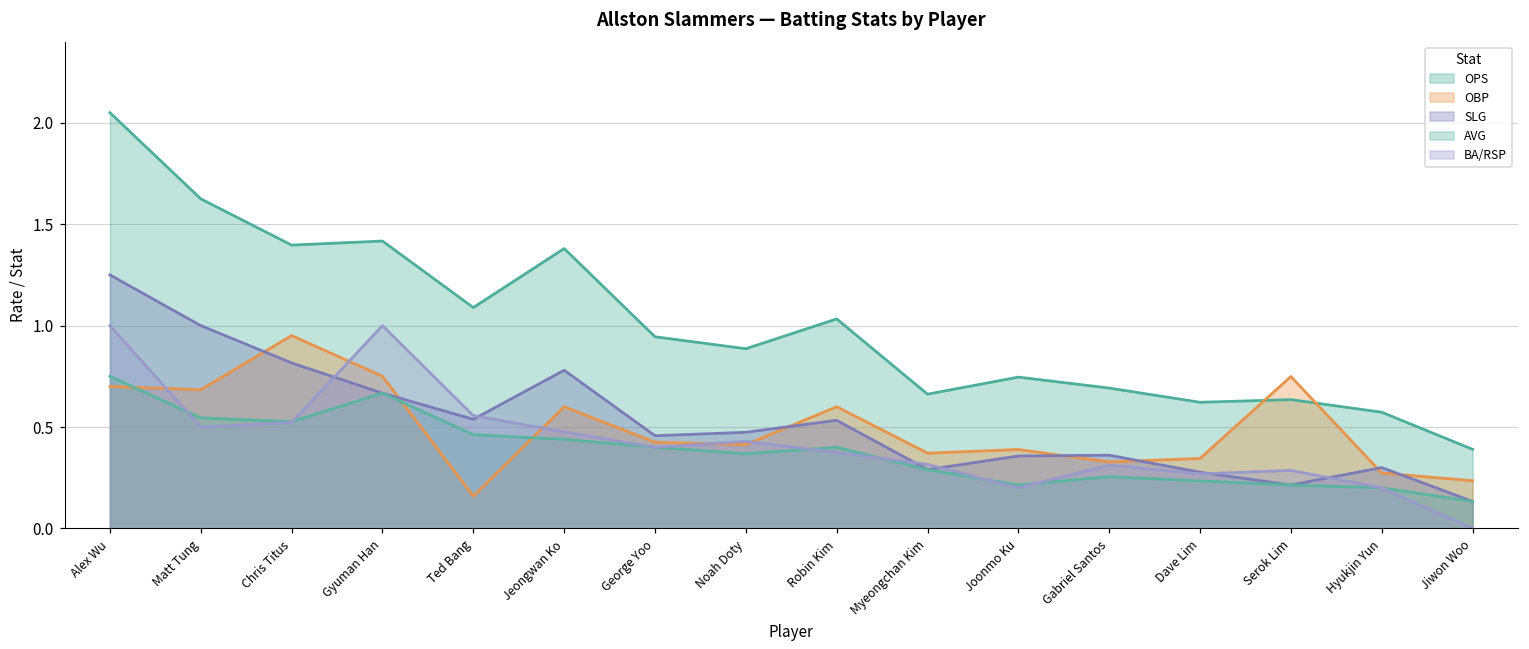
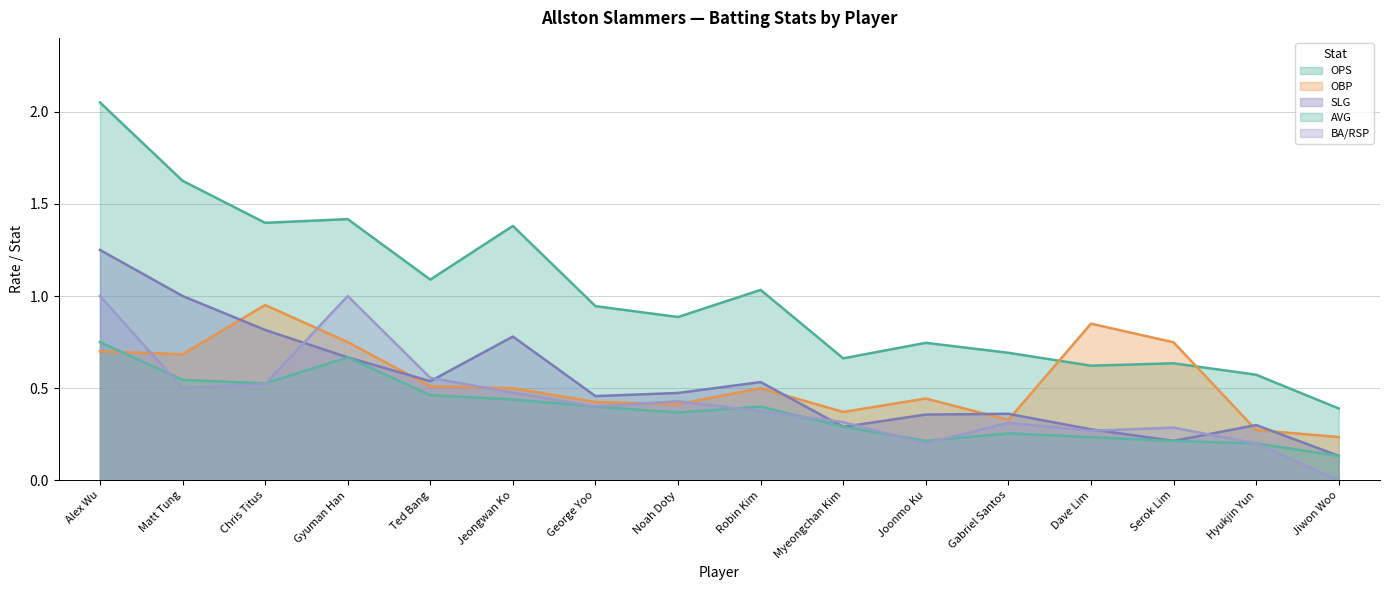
  {
    "OBP": {
      "Alex Wu": 0.70,
      "Matt Tung": 0.68,
      "Chris Titus": 0.95,
      "Gyuman Han": 0.75,
-     "Ted Bang": 0.16,
-     "Jeongwan Ko": 0.6,
+     "Ted Bang": 0.51,
+     "Jeongwan Ko": 0.5,
      "George Yoo": 0.43,
      "Noah Doty": 0.41,
-     "Robin Kim": 0.6,
+     "Robin Kim": 0.5,
      "Myeongchan Kim": 0.37,
-     "Joonmo Ku": 0.39,
+     "Joonmo Ku": 0.44,
      "Gabriel Santos": 0.33,
-     "Dave Lim": 0.35,
+     "Dave Lim": 0.85,
      "Serok Lim": 0.75,
      "Hyukjin Yun": 0.27,
      "Jiwon Woo": 0.24
    }
  }
